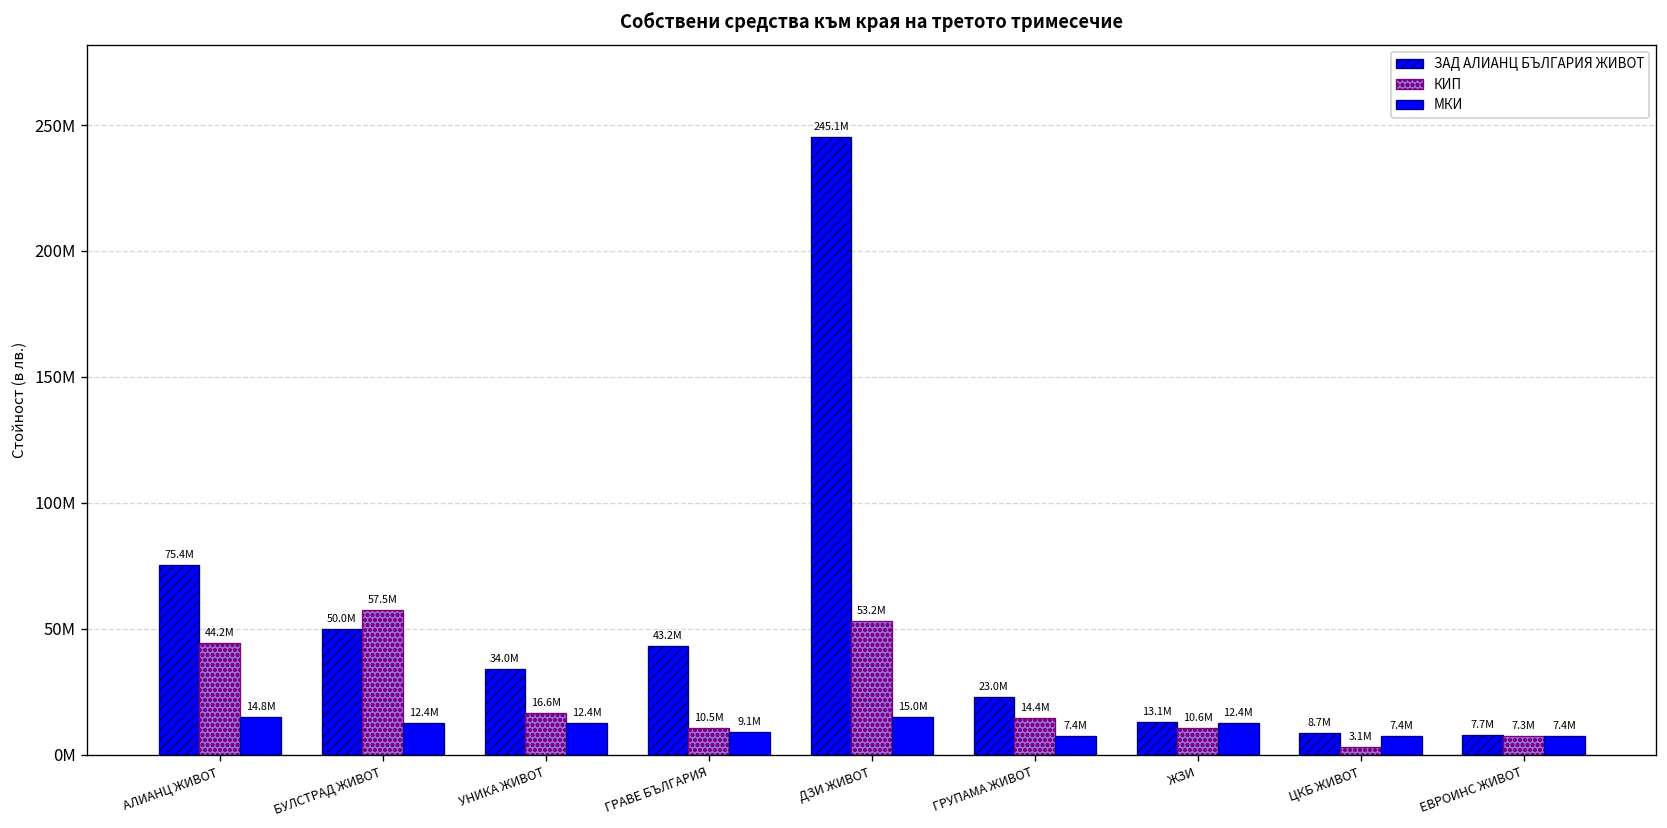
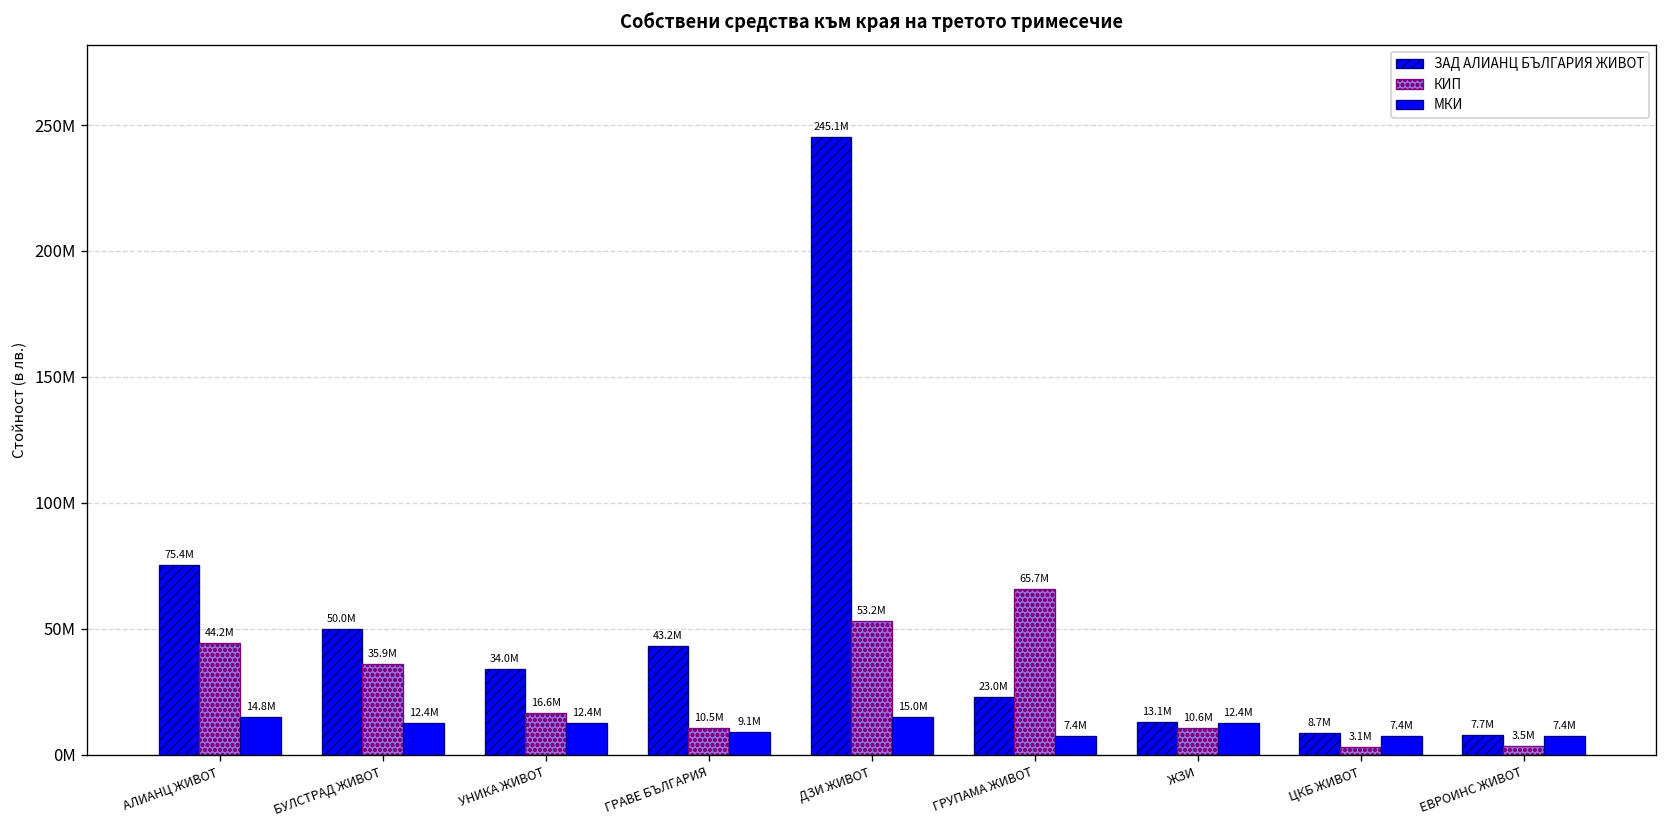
  {
    "КИП": {
      "АЛИАНЦ ЖИВОТ": "44.2M",
-     "БУЛСТРАД ЖИВОТ": "57.5M",
+     "БУЛСТРАД ЖИВОТ": "35.9M",
      "УНИКА ЖИВОТ": "16.6M",
      "ГРАВЕ БЪЛГАРИЯ": "10.5M",
      "ДЗИ ЖИВОТ": "53.2M",
-     "ГРУПАМА ЖИВОТ": "14.4M",
+     "ГРУПАМА ЖИВОТ": "65.7M",
      "ЖЗИ": "10.6M",
      "ЦКБ ЖИВОТ": "3.1M",
-     "ЕВРОИНС ЖИВОТ": "7.3M"
+     "ЕВРОИНС ЖИВОТ": "3.5M"
    }
  }
